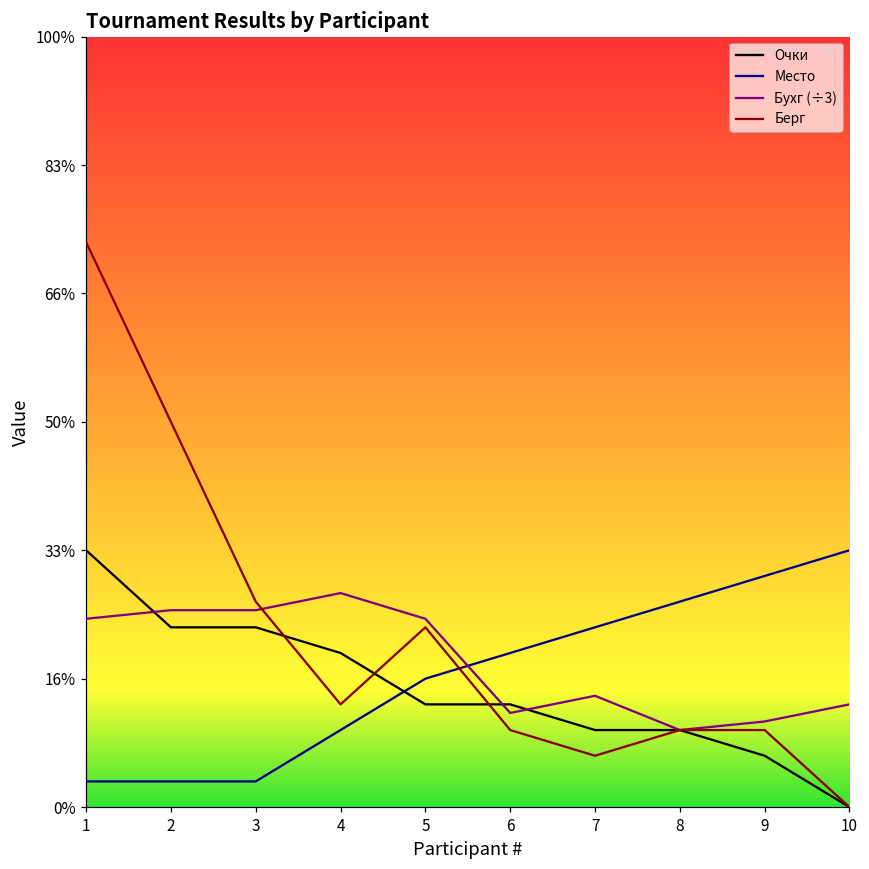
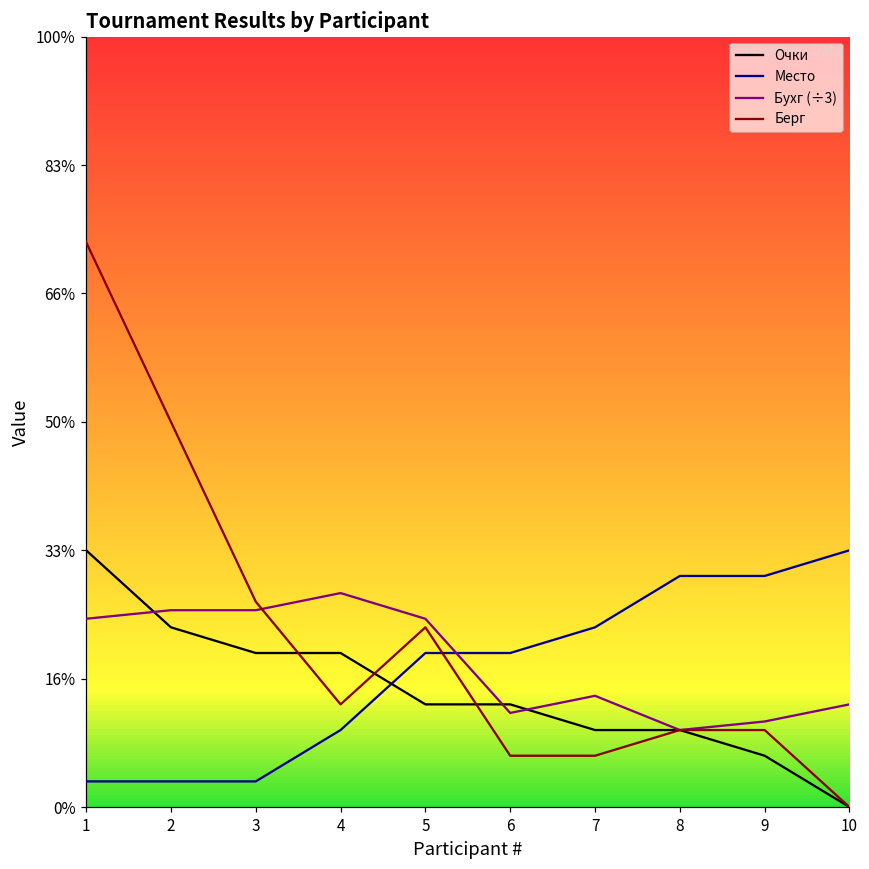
  {
    "Очки": {
      "1": "33%",
      "2": "23%",
-     "3": "23%",
+     "3": "20%",
      "4": "20%",
      "5": "13%",
      "6": "13%",
      "7": "10%",
      "9": "7%"
    },
    "Место": {
      "1": "3%",
      "2": "3%",
      "3": "3%",
      "4": "10%",
-     "5": "17%",
+     "5": "20%",
      "6": "20%",
      "7": "23%",
-     "8": "27%",
+     "8": "30%",
      "9": "30%",
      "10": "33%"
    },
    "Бухг (÷3)": {
      "1": "24%",
      "2": "26%",
      "3": "26%",
      "4": "28%",
      "5": "24%",
      "6": "12%",
      "7": "14%",
      "9": "11%",
      "10": "13%"
    },
    "Берг": {
      "1": "73%",
      "2": "50%",
      "3": "27%",
      "4": "13%",
      "5": "23%",
-     "6": "10%",
+     "6": "7%",
      "7": "7%",
      "9": "10%"
    }
  }
